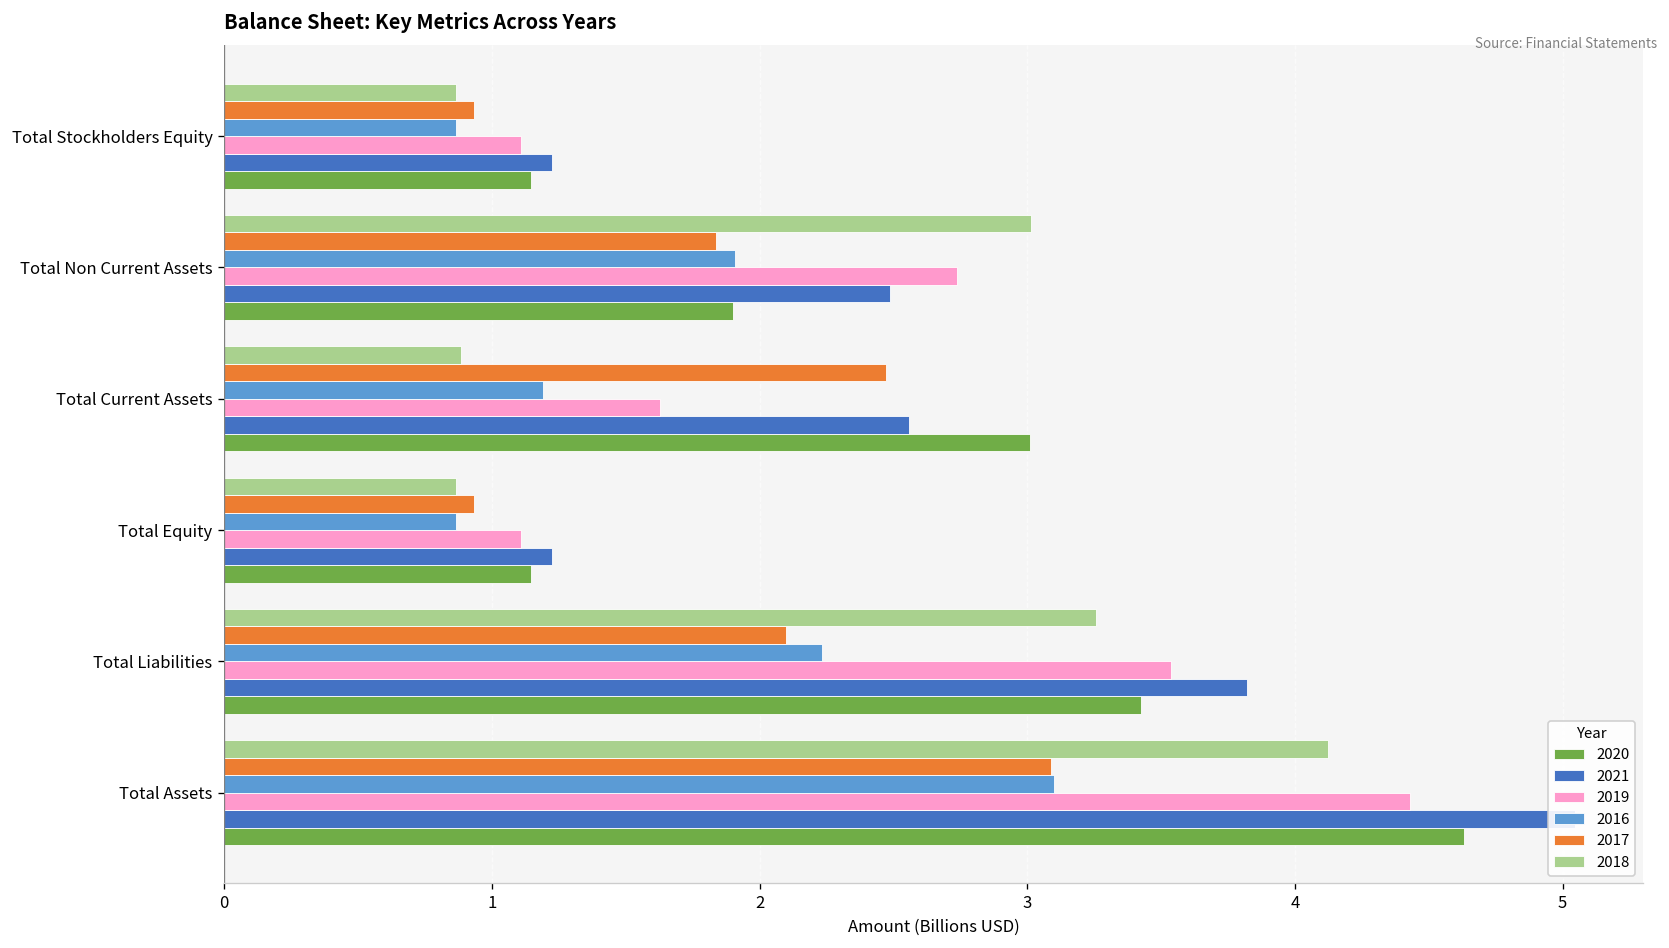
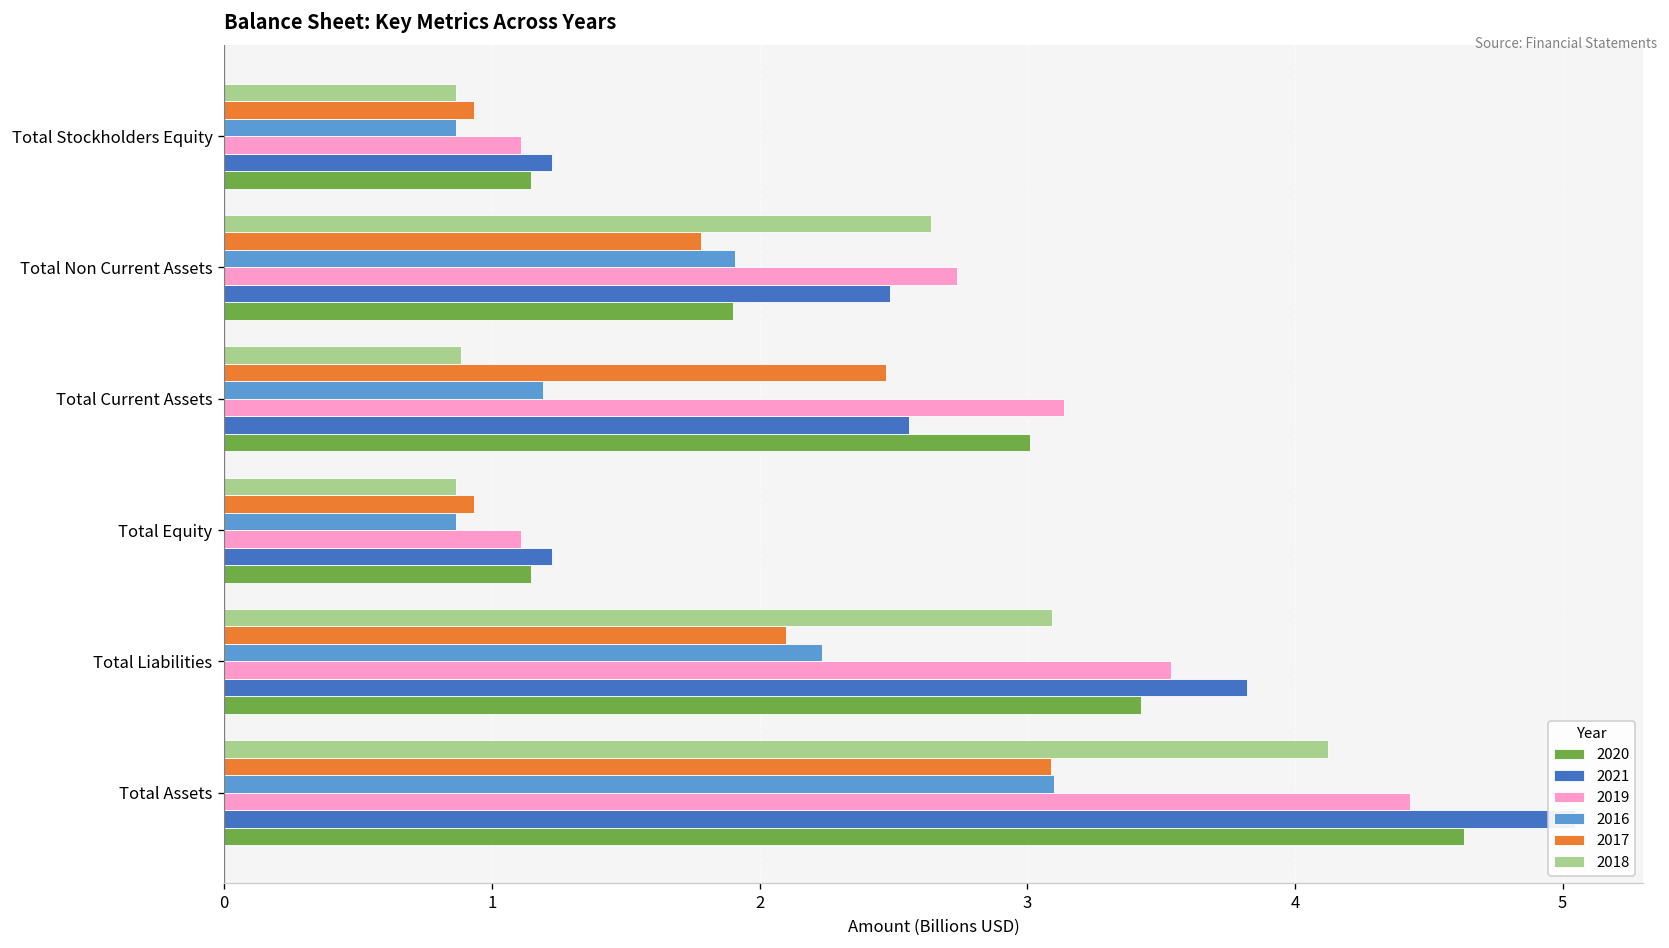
  {
    "2020": {
      "Total Stockholders Equity": 1.14,
      "Total Non Current Assets": 1.90,
      "Total Current Assets": 3.01,
      "Total Equity": 1.14,
      "Total Liabilities": 3.42,
      "Total Assets": 4.63
    },
    "2019": {
      "Total Stockholders Equity": 1.11,
      "Total Non Current Assets": 2.74,
-     "Total Current Assets": 1.63,
+     "Total Current Assets": 3.14,
      "Total Equity": 1.11,
      "Total Liabilities": 3.54,
      "Total Assets": 4.43
    },
    "2017": {
      "Total Stockholders Equity": 0.93,
-     "Total Non Current Assets": 1.84,
+     "Total Non Current Assets": 1.78,
      "Total Current Assets": 2.47,
      "Total Equity": 0.93,
      "Total Liabilities": 2.10,
      "Total Assets": 3.09
    },
    "2018": {
      "Total Stockholders Equity": 0.87,
-     "Total Non Current Assets": 3.01,
+     "Total Non Current Assets": 2.64,
      "Total Current Assets": 0.88,
      "Total Equity": 0.87,
-     "Total Liabilities": 3.26,
+     "Total Liabilities": 3.09,
      "Total Assets": 4.12
    }
  }
